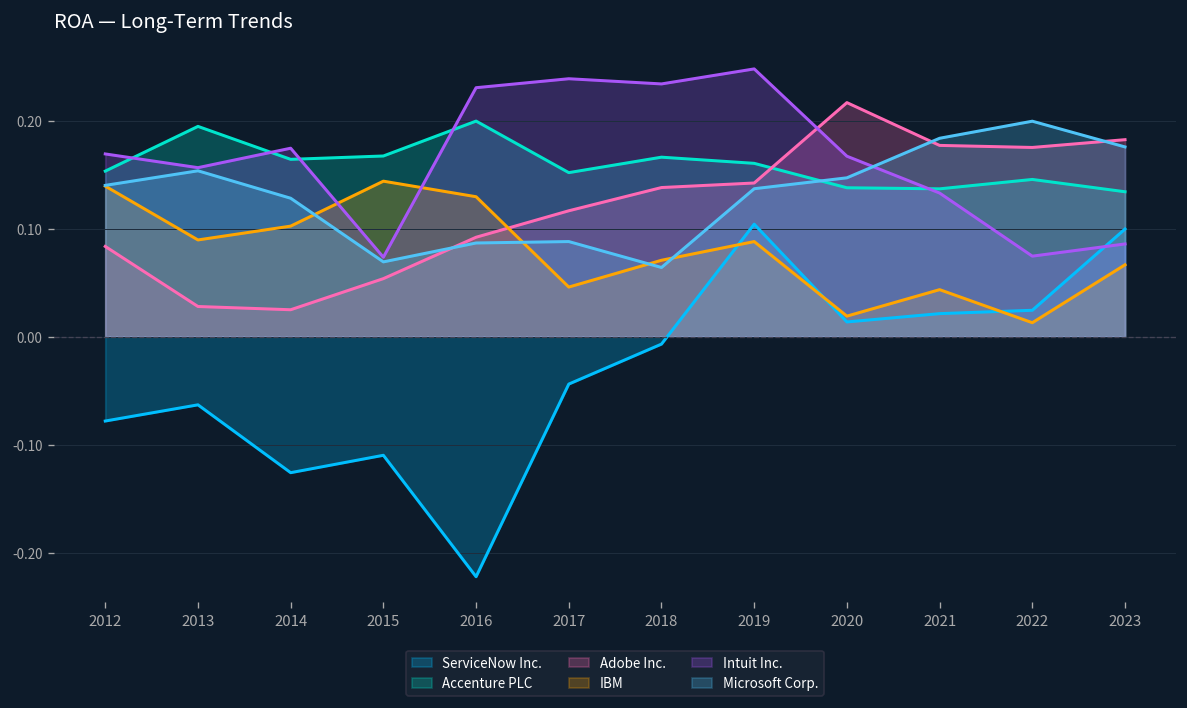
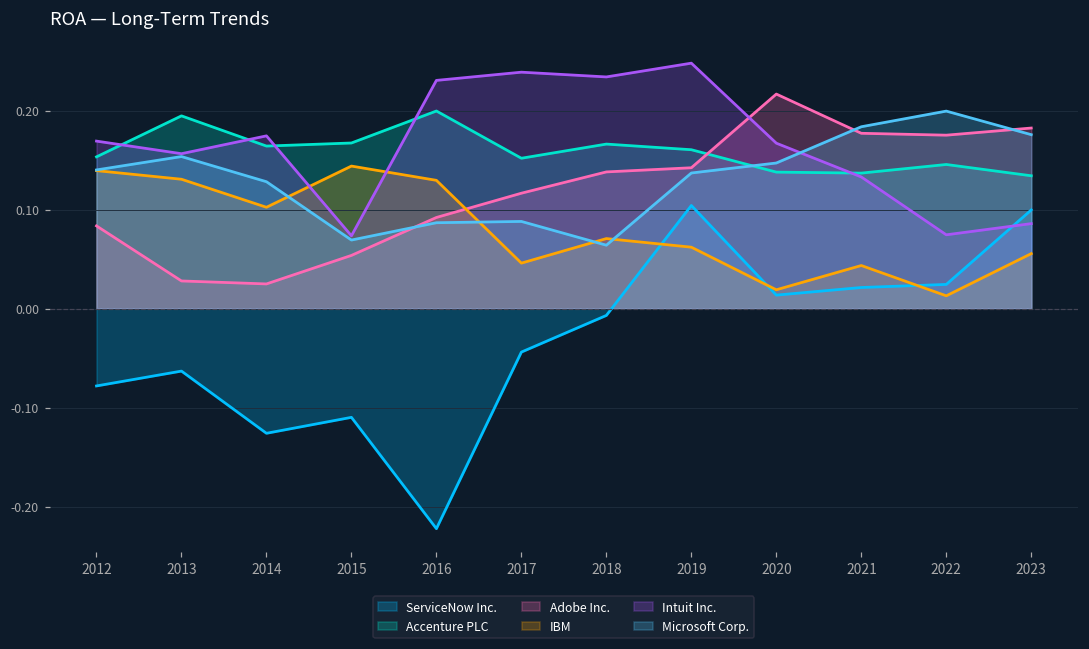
  {
    "IBM": {
-     "2013": 0.09,
+     "2013": 0.13,
      "2014": 0.10,
      "2015": 0.14,
      "2016": 0.13,
      "2017": 0.05,
      "2018": 0.07,
-     "2019": 0.09,
+     "2019": 0.06,
      "2020": 0.02,
      "2021": 0.04,
      "2022": 0.01,
-     "2023": 0.07
+     "2023": 0.06
    }
  }
